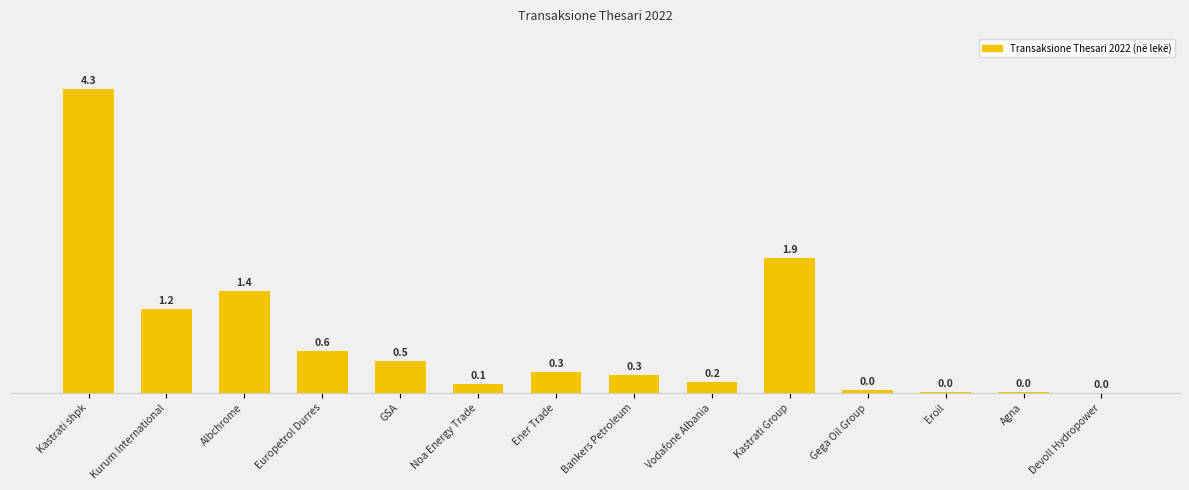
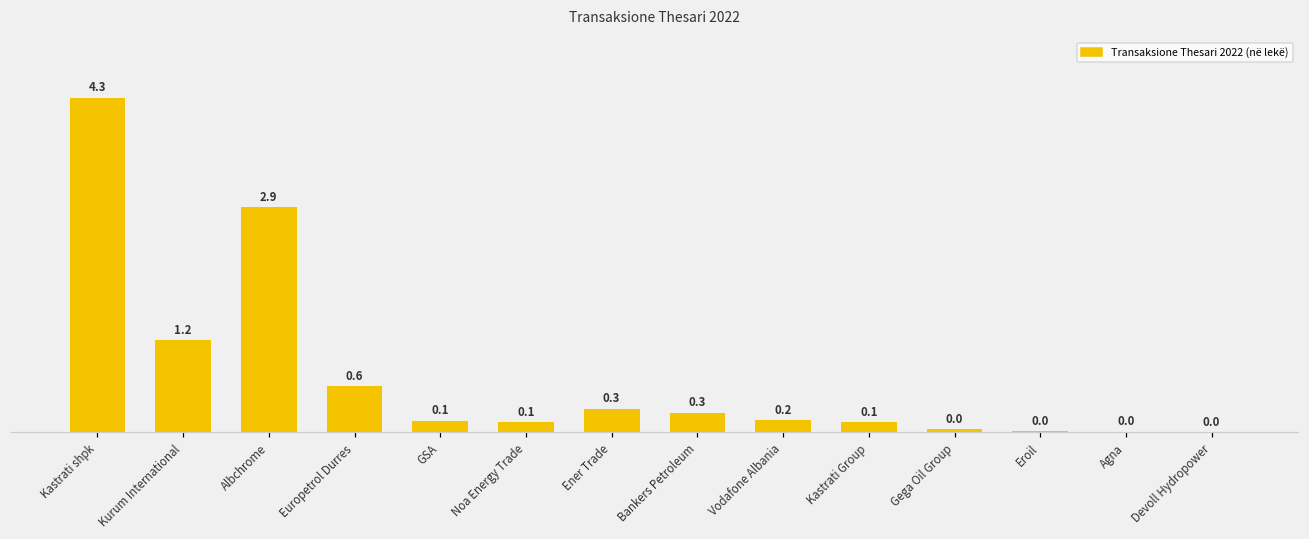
  {
-   "Albchrome": 1.4,
-   "GSA": 0.5,
-   "Kastrati Group": 1.9
+   "Albchrome": 2.9,
+   "GSA": 0.1,
+   "Kastrati Group": 0.1
  }
